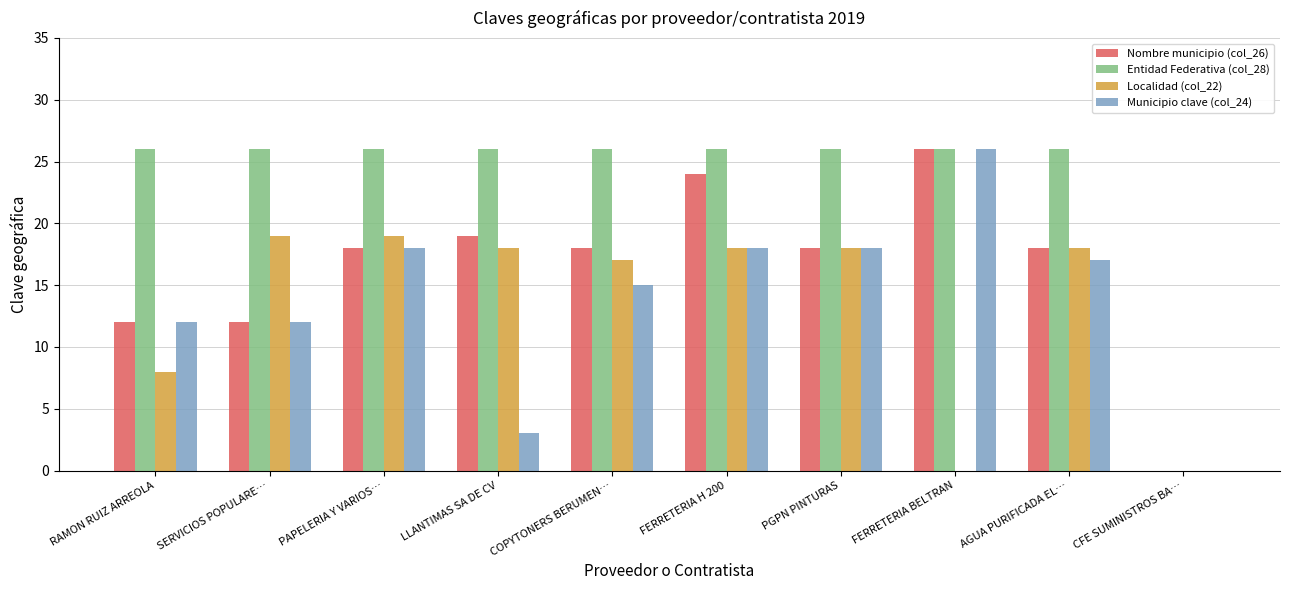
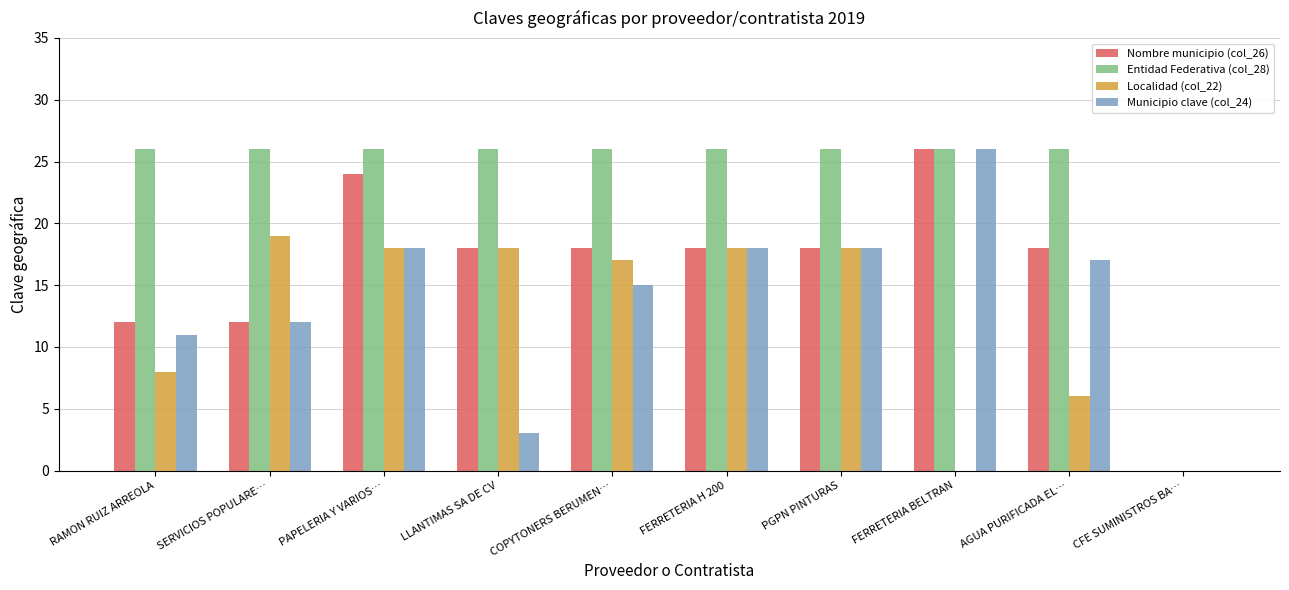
  {
    "Nombre municipio (col_26)": {
      "RAMON RUIZ ARREOLA": 12,
      "SERVICIOS POPULARE…": 12,
-     "PAPELERIA Y VARIOS…": 18,
-     "LLANTIMAS SA DE CV": 19,
+     "PAPELERIA Y VARIOS…": 24,
+     "LLANTIMAS SA DE CV": 18,
      "COPYTONERS BERUMEN…": 18,
-     "FERRETERIA H 200": 24,
+     "FERRETERIA H 200": 18,
      "PGPN PINTURAS": 18,
      "FERRETERIA BELTRAN": 26,
      "AGUA PURIFICADA EL…": 18,
      "CFE SUMINISTROS BA…": 0
    },
    "Entidad Federativa (col_28)": {
      "RAMON RUIZ ARREOLA": 26,
      "SERVICIOS POPULARE…": 26,
      "PAPELERIA Y VARIOS…": 26,
      "LLANTIMAS SA DE CV": 26,
      "COPYTONERS BERUMEN…": 26,
      "FERRETERIA H 200": 26,
      "PGPN PINTURAS": 26,
      "FERRETERIA BELTRAN": 26,
      "AGUA PURIFICADA EL…": 26,
      "CFE SUMINISTROS BA…": 0
    },
    "Localidad (col_22)": {
      "RAMON RUIZ ARREOLA": 8,
      "SERVICIOS POPULARE…": 19,
-     "PAPELERIA Y VARIOS…": 19,
+     "PAPELERIA Y VARIOS…": 18,
      "LLANTIMAS SA DE CV": 18,
      "COPYTONERS BERUMEN…": 17,
      "FERRETERIA H 200": 18,
      "PGPN PINTURAS": 18,
      "FERRETERIA BELTRAN": 0,
-     "AGUA PURIFICADA EL…": 18,
+     "AGUA PURIFICADA EL…": 6,
      "CFE SUMINISTROS BA…": 0
    },
    "Municipio clave (col_24)": {
-     "RAMON RUIZ ARREOLA": 12,
+     "RAMON RUIZ ARREOLA": 11,
      "SERVICIOS POPULARE…": 12,
      "PAPELERIA Y VARIOS…": 18,
      "LLANTIMAS SA DE CV": 3,
      "COPYTONERS BERUMEN…": 15,
      "FERRETERIA H 200": 18,
      "PGPN PINTURAS": 18,
      "FERRETERIA BELTRAN": 26,
      "AGUA PURIFICADA EL…": 17,
      "CFE SUMINISTROS BA…": 0
    }
  }
